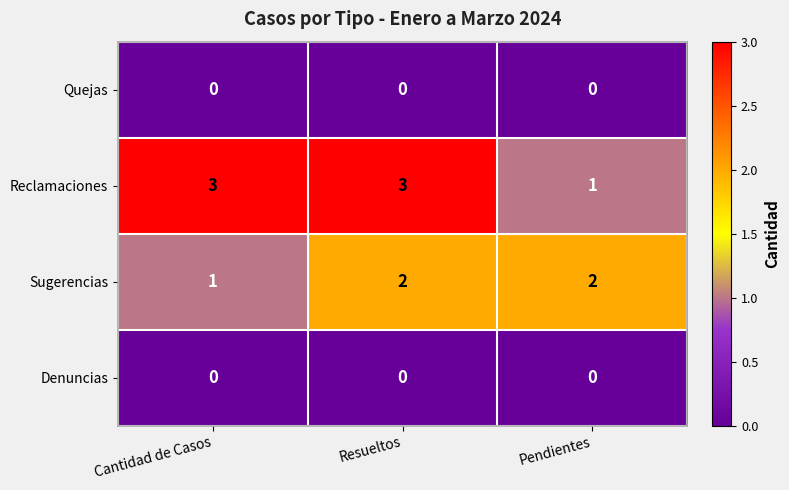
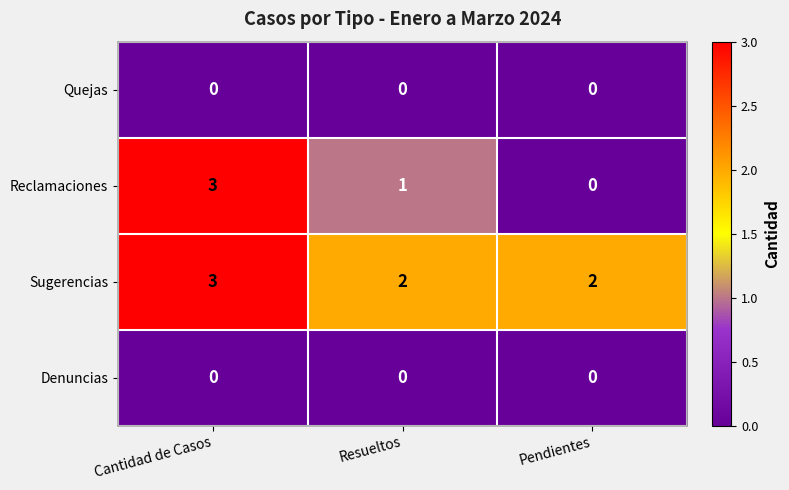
  {
    "Quejas": {
      "Cantidad de Casos": 0,
      "Resueltos": 0,
      "Pendientes": 0
    },
    "Reclamaciones": {
      "Cantidad de Casos": 3,
-     "Resueltos": 3,
-     "Pendientes": 1
+     "Resueltos": 1,
+     "Pendientes": 0
    },
    "Sugerencias": {
-     "Cantidad de Casos": 1,
+     "Cantidad de Casos": 3,
      "Resueltos": 2,
      "Pendientes": 2
    },
    "Denuncias": {
      "Cantidad de Casos": 0,
      "Resueltos": 0,
      "Pendientes": 0
    }
  }
